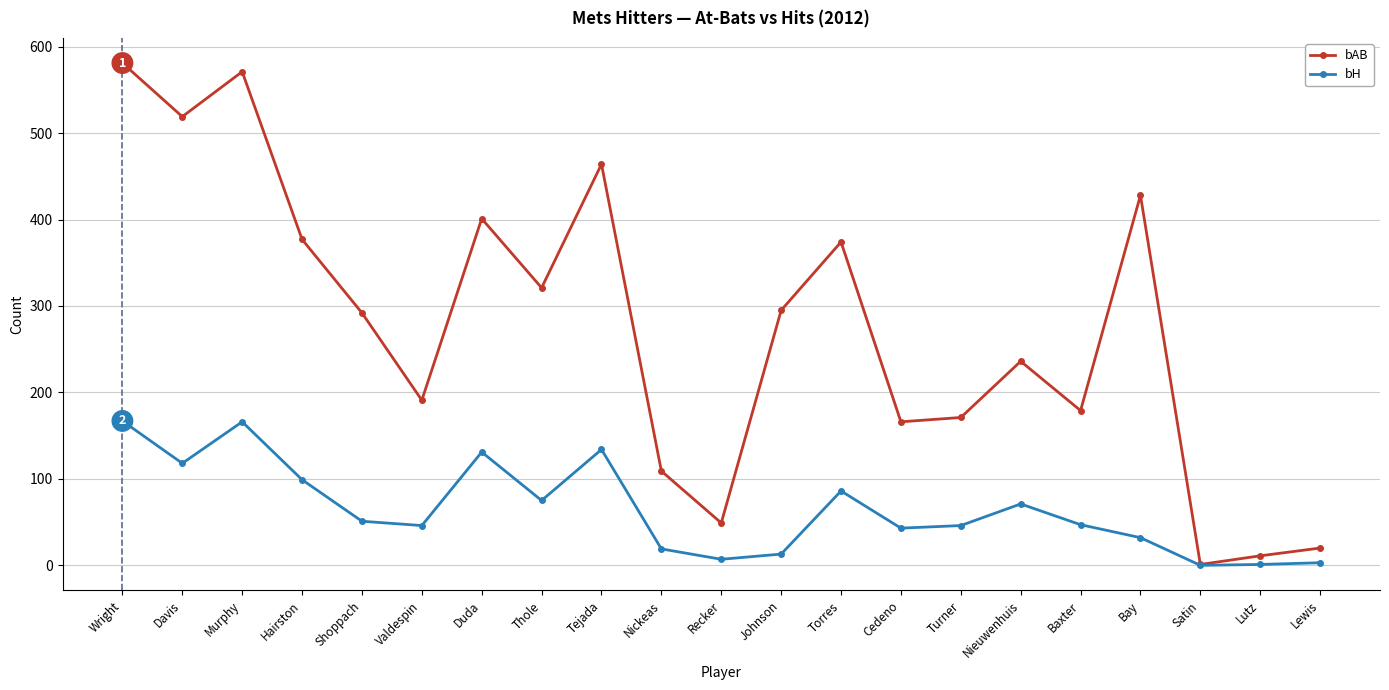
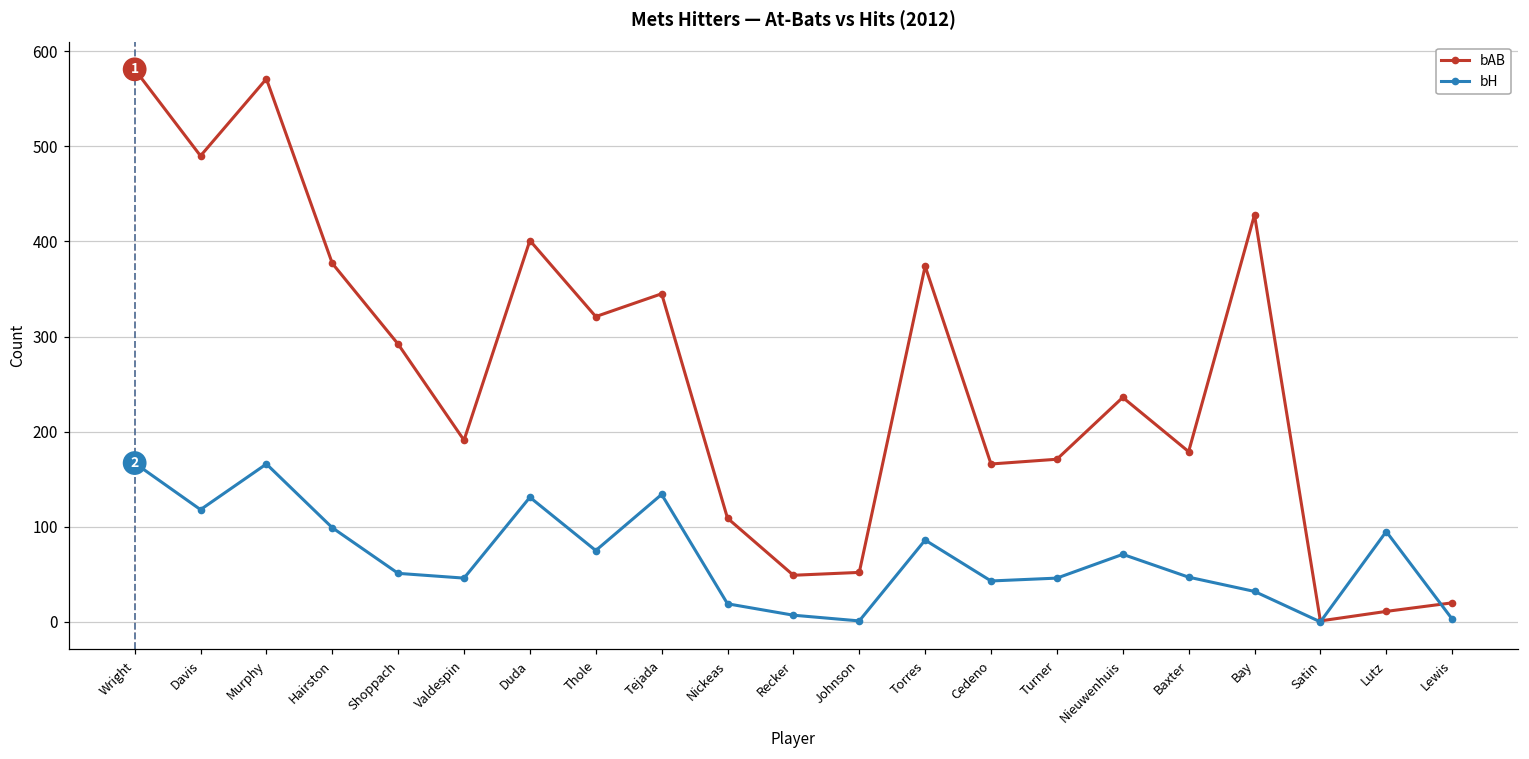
  {
    "bAB": {
-     "Davis": 520,
+     "Davis": 490,
      "Murphy": 570,
      "Hairston": 380,
      "Shoppach": 290,
      "Valdespin": 190,
      "Duda": 400,
      "Thole": 320,
-     "Tejada": 460,
+     "Tejada": 350,
      "Nickeas": 110,
      "Recker": 50,
-     "Johnson": 300,
+     "Johnson": 50,
      "Torres": 370,
      "Cedeno": 170,
      "Turner": 170,
      "Nieuwenhuis": 240,
      "Baxter": 180,
      "Bay": 430,
      "Lutz": 10,
      "Lewis": 20
    },
    "bH": {
      "Davis": 120,
      "Murphy": 170,
      "Hairston": 100,
      "Shoppach": 50,
      "Valdespin": 50,
      "Duda": 130,
      "Thole": 80,
      "Tejada": 130,
      "Nickeas": 20,
      "Recker": 10,
-     "Johnson": 10,
+     "Johnson": 0,
      "Torres": 90,
      "Cedeno": 40,
      "Turner": 50,
      "Nieuwenhuis": 70,
      "Baxter": 50,
      "Bay": 30,
-     "Lutz": 0,
+     "Lutz": 100,
      "Lewis": 0
    }
  }
